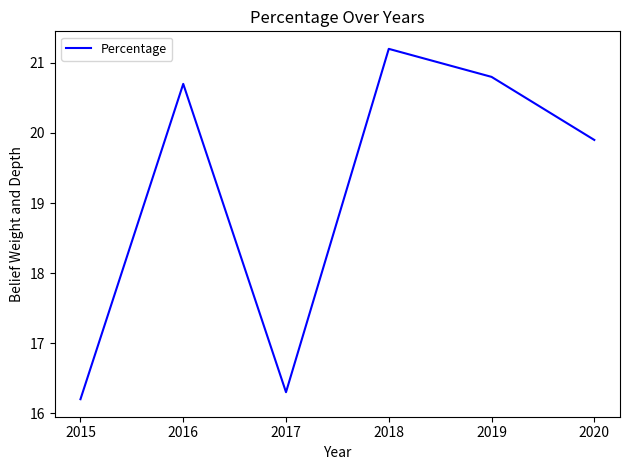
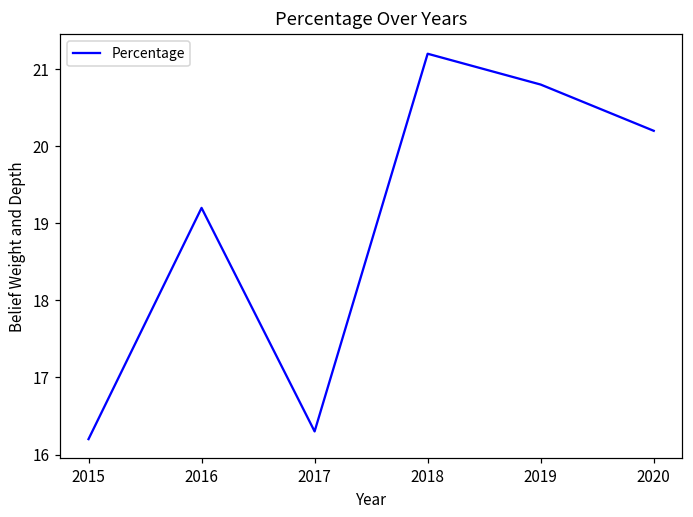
  {
    "2015": 16.2,
-   "2016": 20.7,
+   "2016": 19.2,
    "2017": 16.3,
    "2018": 21.2,
    "2019": 20.8,
-   "2020": 19.9
+   "2020": 20.2
  }
